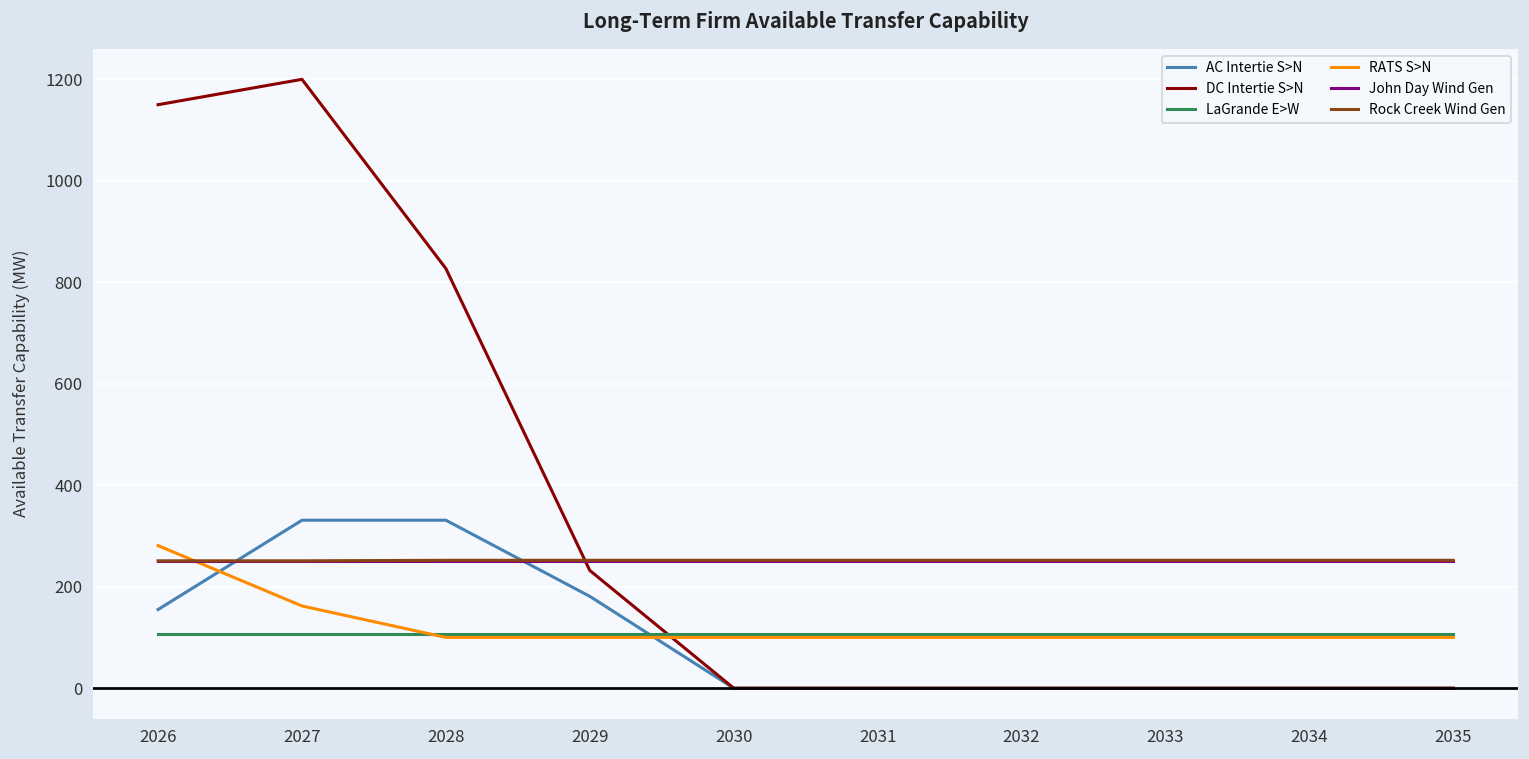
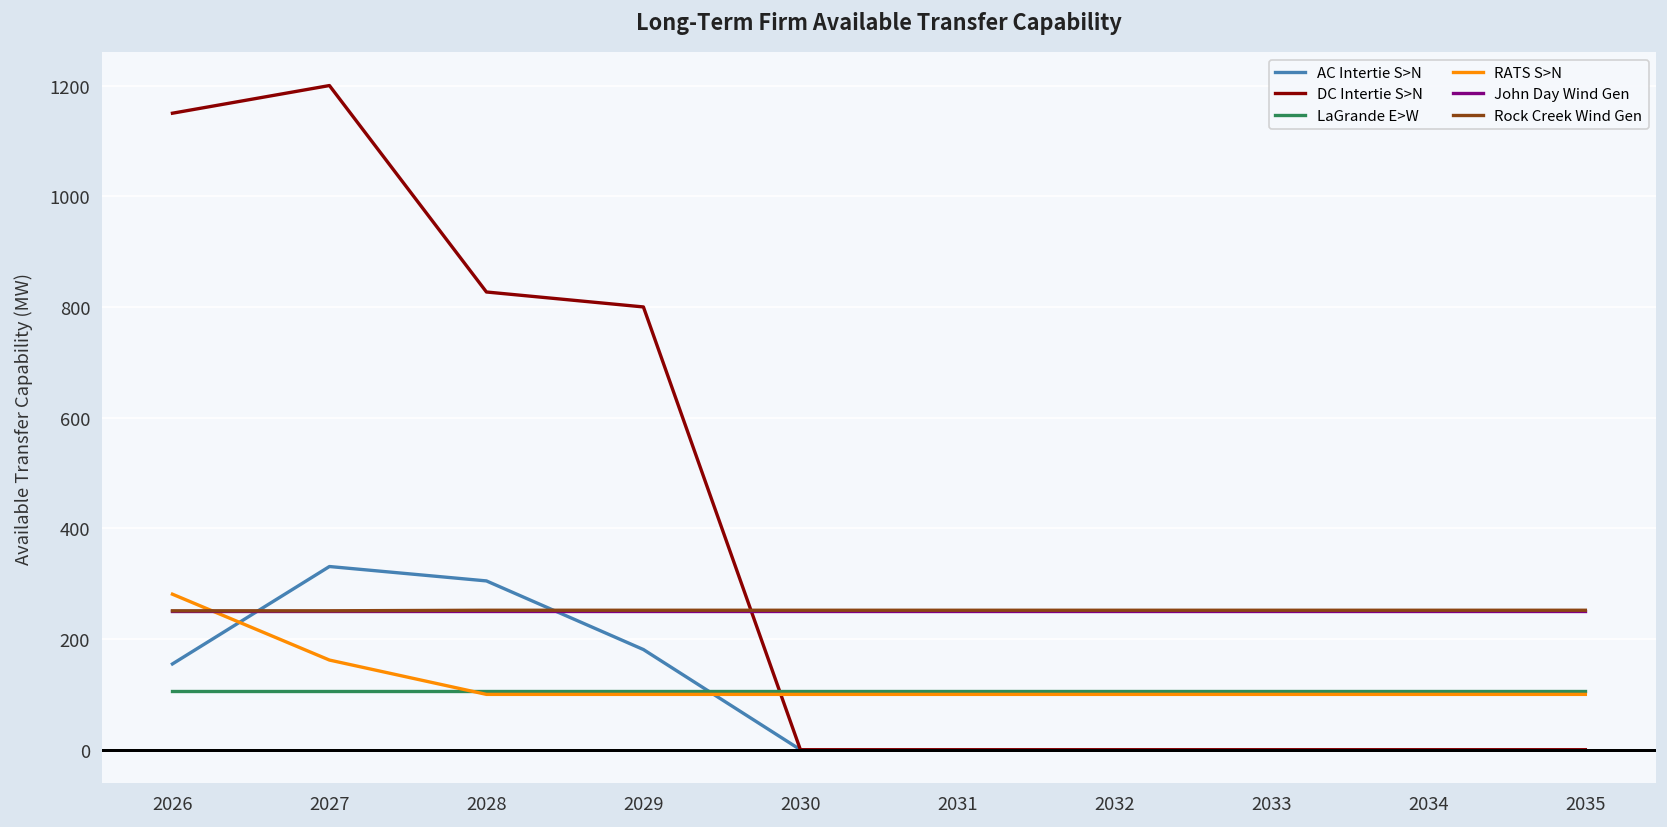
  {
    "AC Intertie S>N": {
      "2026": 160,
      "2027": 330,
-     "2028": 330,
+     "2028": 310,
      "2029": 180
    },
    "DC Intertie S>N": {
      "2026": 1150,
      "2027": 1200,
      "2028": 830,
-     "2029": 230
+     "2029": 800
    },
    "LaGrande E>W": {
      "2026": 110,
      "2027": 110,
      "2028": 110,
      "2029": 110,
      "2030": 110,
      "2031": 110,
      "2032": 110,
      "2033": 110,
      "2034": 110,
      "2035": 110
    },
    "RATS S>N": {
      "2026": 280,
      "2027": 160,
      "2028": 100,
      "2029": 100,
      "2030": 100,
      "2031": 100,
      "2032": 100,
      "2033": 100,
      "2034": 100,
      "2035": 100
    }
  }
